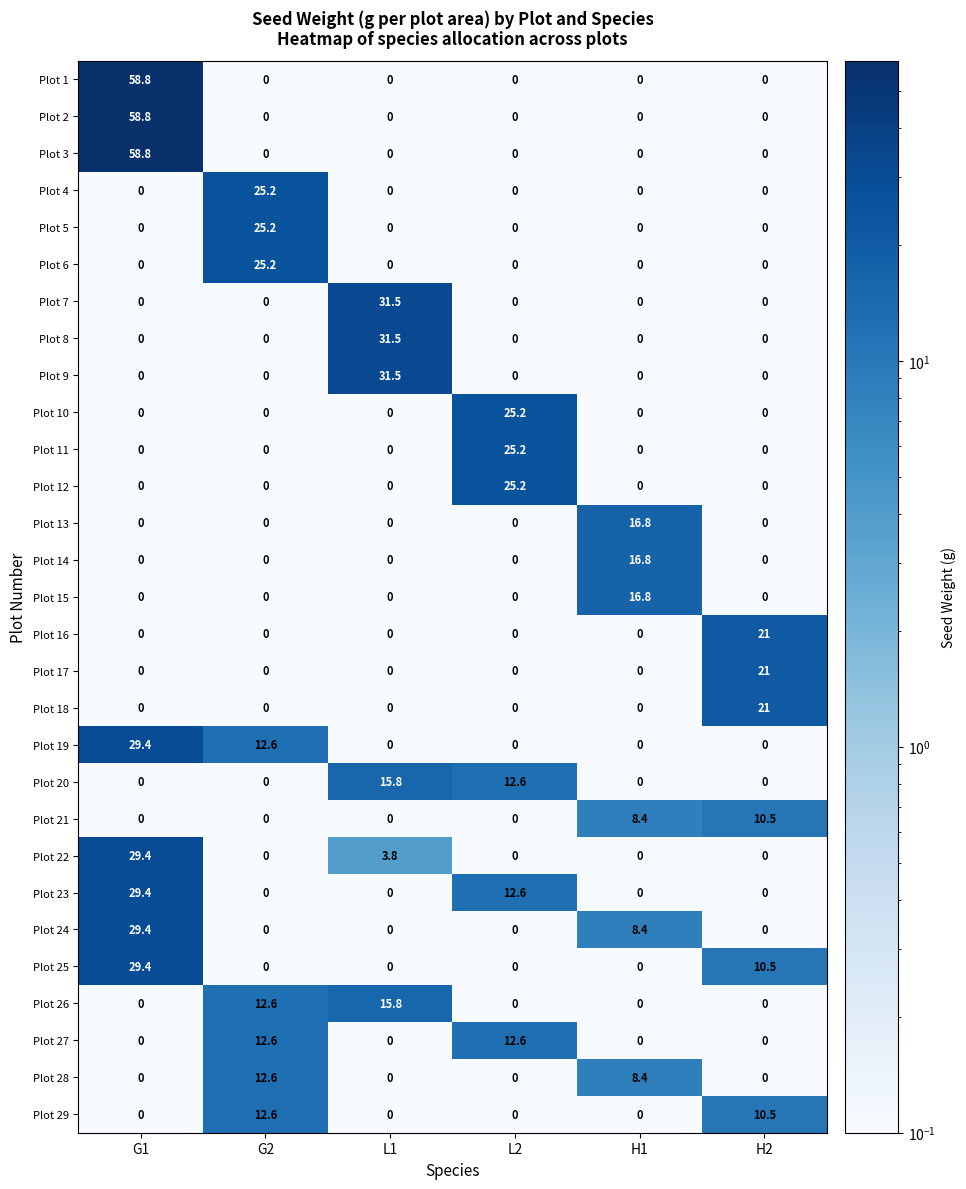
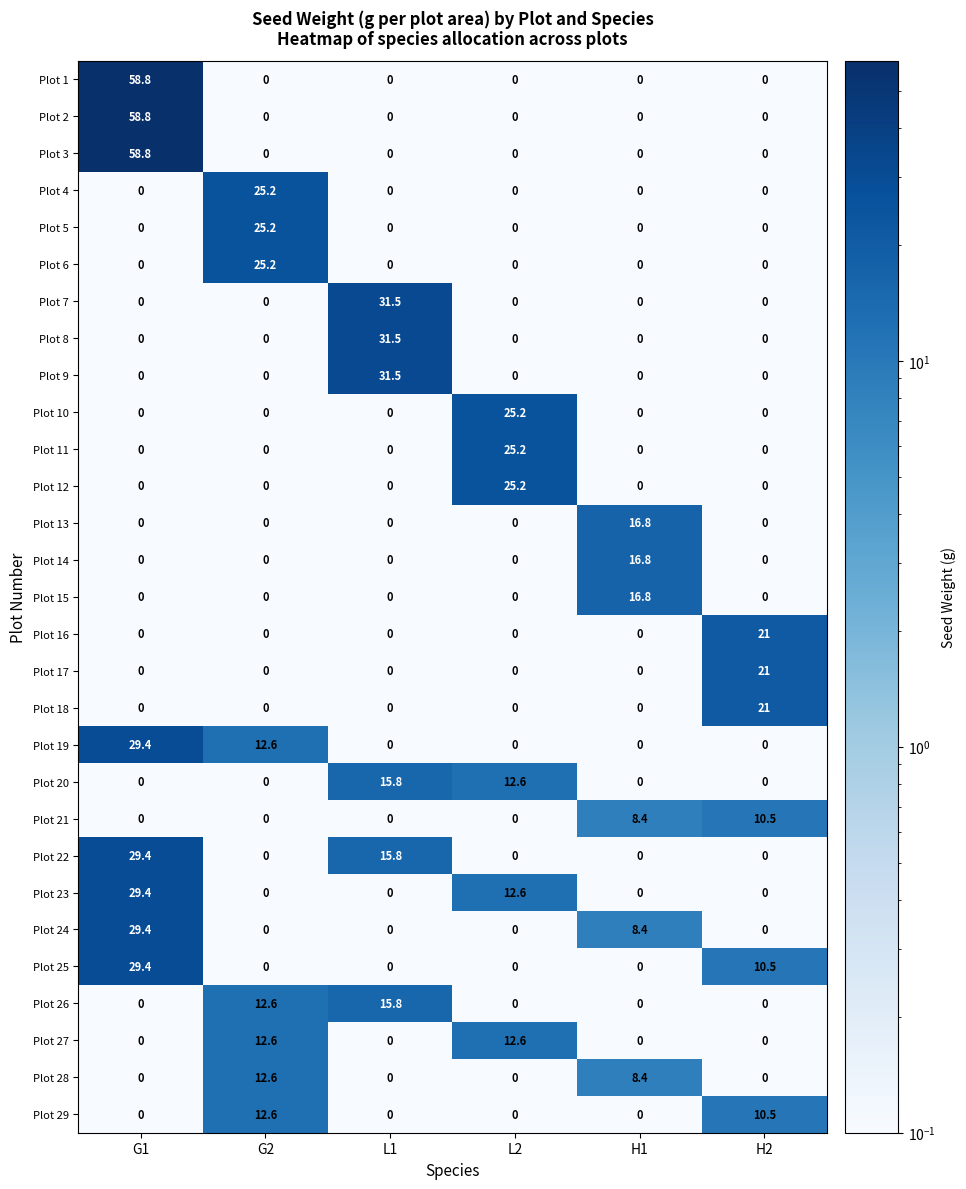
  {
    "Plot 1": {
      "G1": 58.8,
      "G2": 0,
      "L1": 0,
      "L2": 0,
      "H1": 0,
      "H2": 0
    },
    "Plot 2": {
      "G1": 58.8,
      "G2": 0,
      "L1": 0,
      "L2": 0,
      "H1": 0,
      "H2": 0
    },
    "Plot 3": {
      "G1": 58.8,
      "G2": 0,
      "L1": 0,
      "L2": 0,
      "H1": 0,
      "H2": 0
    },
    "Plot 4": {
      "G1": 0,
      "G2": 25.2,
      "L1": 0,
      "L2": 0,
      "H1": 0,
      "H2": 0
    },
    "Plot 5": {
      "G1": 0,
      "G2": 25.2,
      "L1": 0,
      "L2": 0,
      "H1": 0,
      "H2": 0
    },
    "Plot 6": {
      "G1": 0,
      "G2": 25.2,
      "L1": 0,
      "L2": 0,
      "H1": 0,
      "H2": 0
    },
    "Plot 7": {
      "G1": 0,
      "G2": 0,
      "L1": 31.5,
      "L2": 0,
      "H1": 0,
      "H2": 0
    },
    "Plot 8": {
      "G1": 0,
      "G2": 0,
      "L1": 31.5,
      "L2": 0,
      "H1": 0,
      "H2": 0
    },
    "Plot 9": {
      "G1": 0,
      "G2": 0,
      "L1": 31.5,
      "L2": 0,
      "H1": 0,
      "H2": 0
    },
    "Plot 10": {
      "G1": 0,
      "G2": 0,
      "L1": 0,
      "L2": 25.2,
      "H1": 0,
      "H2": 0
    },
    "Plot 11": {
      "G1": 0,
      "G2": 0,
      "L1": 0,
      "L2": 25.2,
      "H1": 0,
      "H2": 0
    },
    "Plot 12": {
      "G1": 0,
      "G2": 0,
      "L1": 0,
      "L2": 25.2,
      "H1": 0,
      "H2": 0
    },
    "Plot 13": {
      "G1": 0,
      "G2": 0,
      "L1": 0,
      "L2": 0,
      "H1": 16.8,
      "H2": 0
    },
    "Plot 14": {
      "G1": 0,
      "G2": 0,
      "L1": 0,
      "L2": 0,
      "H1": 16.8,
      "H2": 0
    },
    "Plot 15": {
      "G1": 0,
      "G2": 0,
      "L1": 0,
      "L2": 0,
      "H1": 16.8,
      "H2": 0
    },
    "Plot 16": {
      "G1": 0,
      "G2": 0,
      "L1": 0,
      "L2": 0,
      "H1": 0,
      "H2": 21
    },
    "Plot 17": {
      "G1": 0,
      "G2": 0,
      "L1": 0,
      "L2": 0,
      "H1": 0,
      "H2": 21
    },
    "Plot 18": {
      "G1": 0,
      "G2": 0,
      "L1": 0,
      "L2": 0,
      "H1": 0,
      "H2": 21
    },
    "Plot 19": {
      "G1": 29.4,
      "G2": 12.6,
      "L1": 0,
      "L2": 0,
      "H1": 0,
      "H2": 0
    },
    "Plot 20": {
      "G1": 0,
      "G2": 0,
      "L1": 15.8,
      "L2": 12.6,
      "H1": 0,
      "H2": 0
    },
    "Plot 21": {
      "G1": 0,
      "G2": 0,
      "L1": 0,
      "L2": 0,
      "H1": 8.4,
      "H2": 10.5
    },
    "Plot 22": {
      "G1": 29.4,
      "G2": 0,
-     "L1": 3.8,
+     "L1": 15.8,
      "L2": 0,
      "H1": 0,
      "H2": 0
    },
    "Plot 23": {
      "G1": 29.4,
      "G2": 0,
      "L1": 0,
      "L2": 12.6,
      "H1": 0,
      "H2": 0
    },
    "Plot 24": {
      "G1": 29.4,
      "G2": 0,
      "L1": 0,
      "L2": 0,
      "H1": 8.4,
      "H2": 0
    },
    "Plot 25": {
      "G1": 29.4,
      "G2": 0,
      "L1": 0,
      "L2": 0,
      "H1": 0,
      "H2": 10.5
    },
    "Plot 26": {
      "G1": 0,
      "G2": 12.6,
      "L1": 15.8,
      "L2": 0,
      "H1": 0,
      "H2": 0
    },
    "Plot 27": {
      "G1": 0,
      "G2": 12.6,
      "L1": 0,
      "L2": 12.6,
      "H1": 0,
      "H2": 0
    },
    "Plot 28": {
      "G1": 0,
      "G2": 12.6,
      "L1": 0,
      "L2": 0,
      "H1": 8.4,
      "H2": 0
    },
    "Plot 29": {
      "G1": 0,
      "G2": 12.6,
      "L1": 0,
      "L2": 0,
      "H1": 0,
      "H2": 10.5
    }
  }
